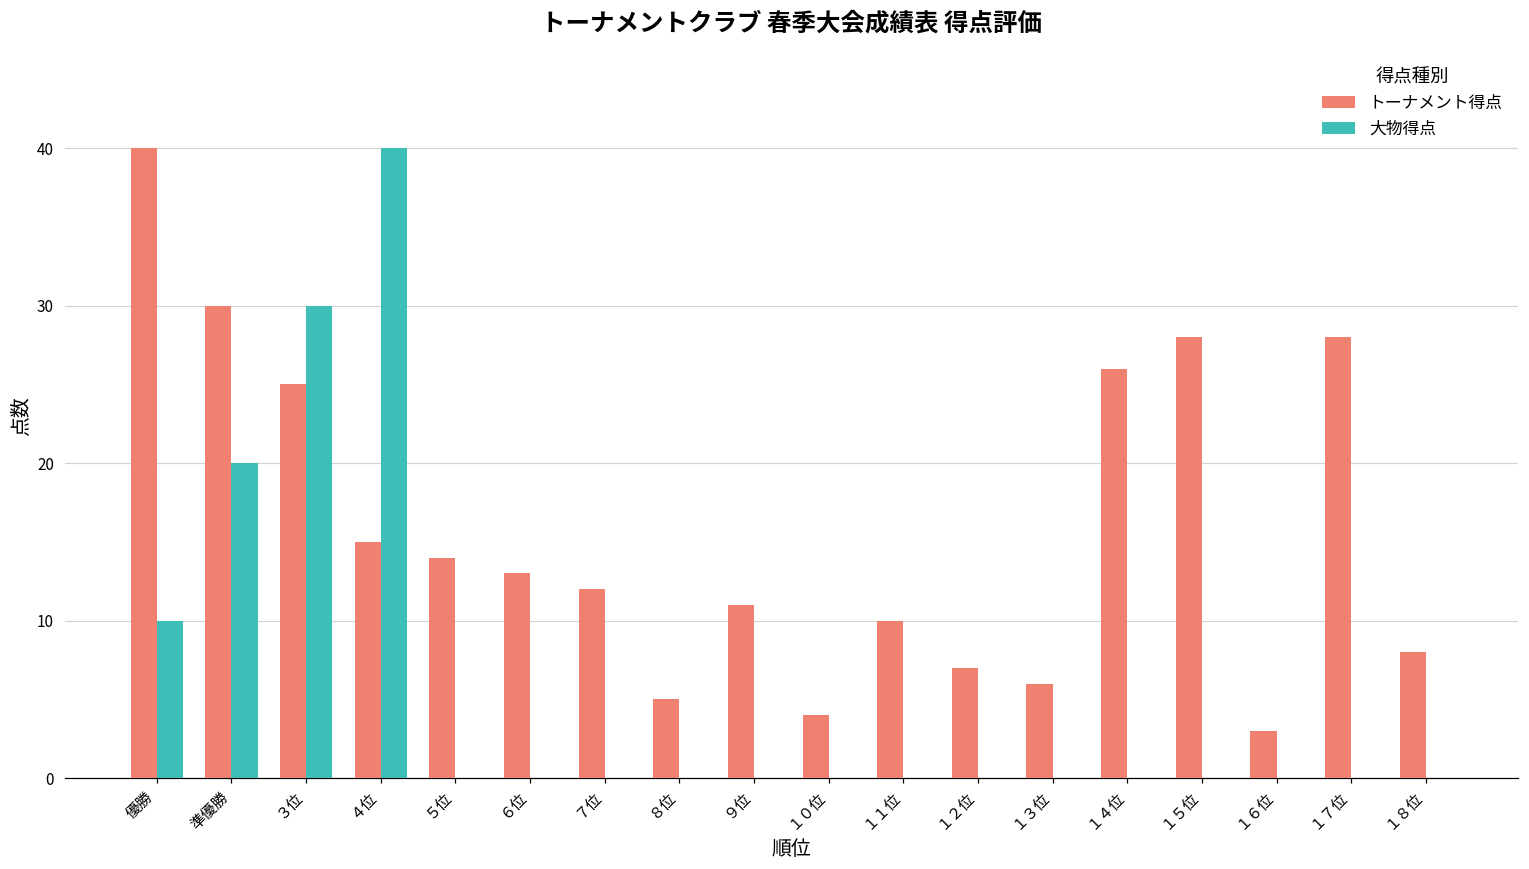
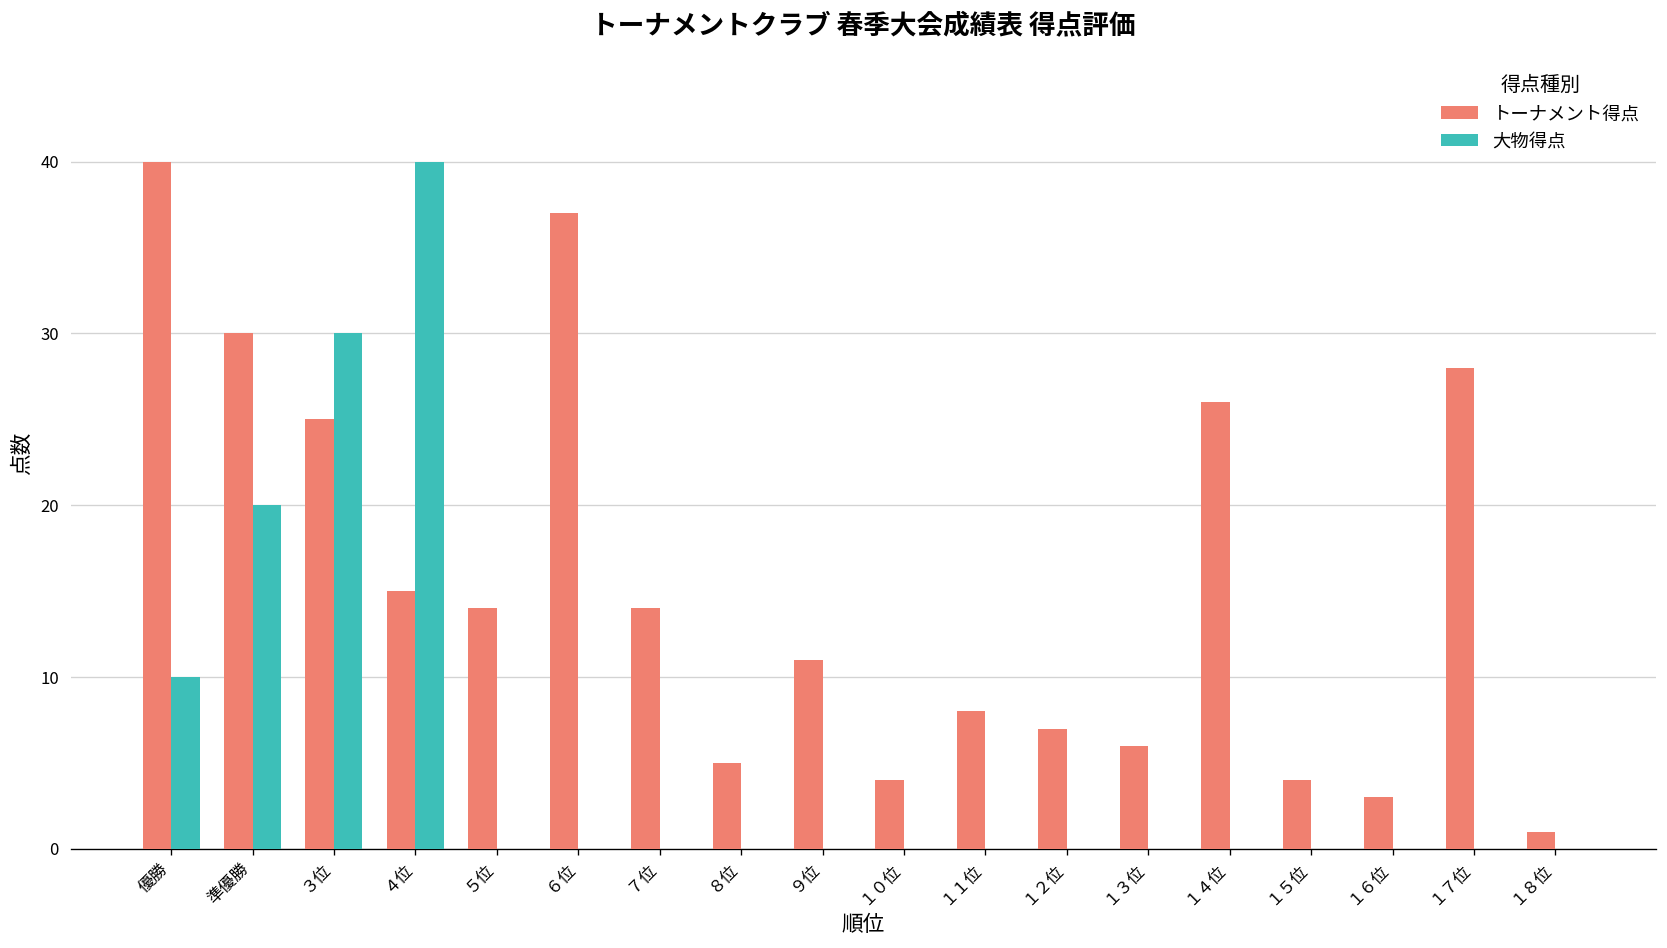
  {
    "トーナメント得点": {
      "優勝": 40,
      "準優勝": 30,
      "３位": 25,
      "４位": 15,
      "５位": 14,
-     "６位": 13,
-     "７位": 12,
+     "６位": 37,
+     "７位": 14,
      "８位": 5,
      "９位": 11,
      "１０位": 4,
-     "１１位": 10,
+     "１１位": 8,
      "１２位": 7,
      "１３位": 6,
      "１４位": 26,
-     "１５位": 28,
+     "１５位": 4,
      "１６位": 3,
      "１７位": 28,
-     "１８位": 8
+     "１８位": 1
    },
    "大物得点": {
      "優勝": 10,
      "準優勝": 20,
      "３位": 30,
      "４位": 40,
      "５位": 0,
      "６位": 0,
      "７位": 0,
      "８位": 0,
      "９位": 0,
      "１０位": 0,
      "１１位": 0,
      "１２位": 0,
      "１３位": 0,
      "１４位": 0,
      "１５位": 0,
      "１６位": 0,
      "１７位": 0,
      "１８位": 0
    }
  }
